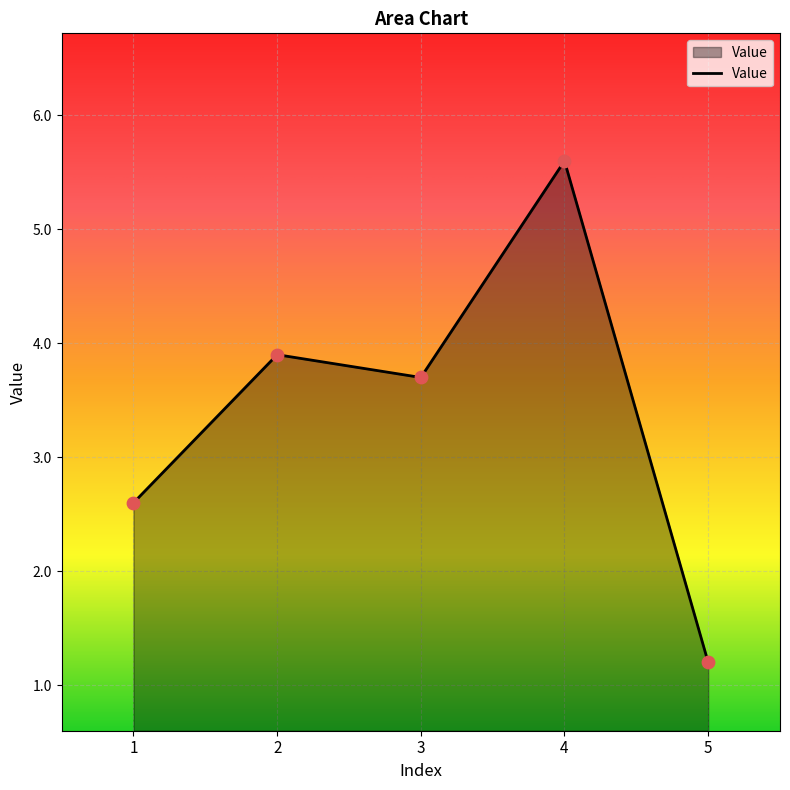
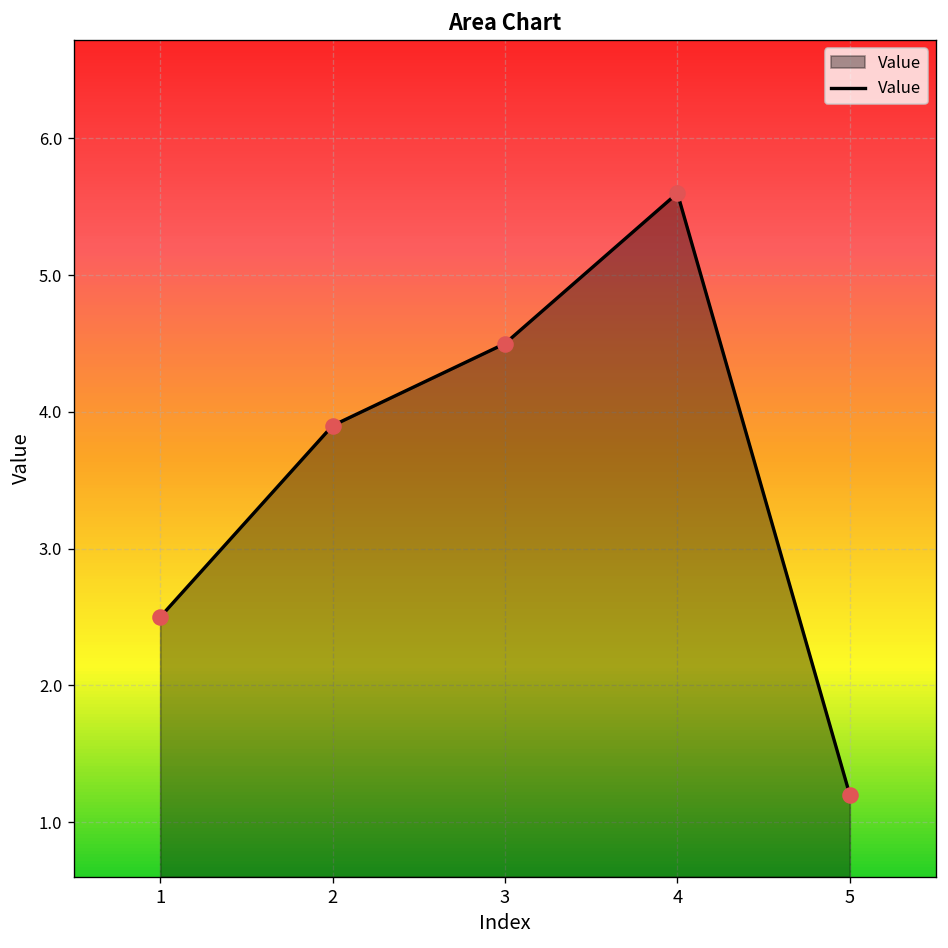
  {
-   "1": 2.6,
+   "1": 2.5,
    "2": 3.9,
-   "3": 3.7,
+   "3": 4.5,
    "4": 5.6,
    "5": 1.2
  }
